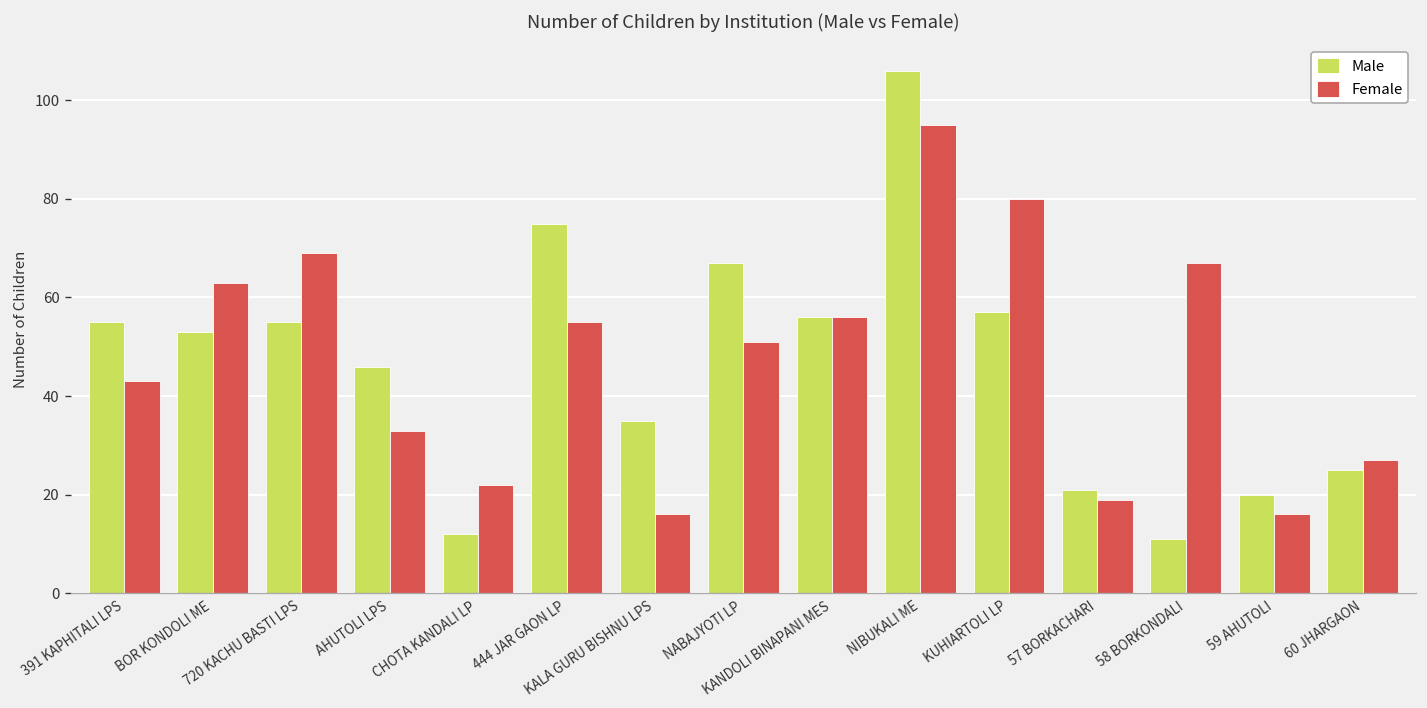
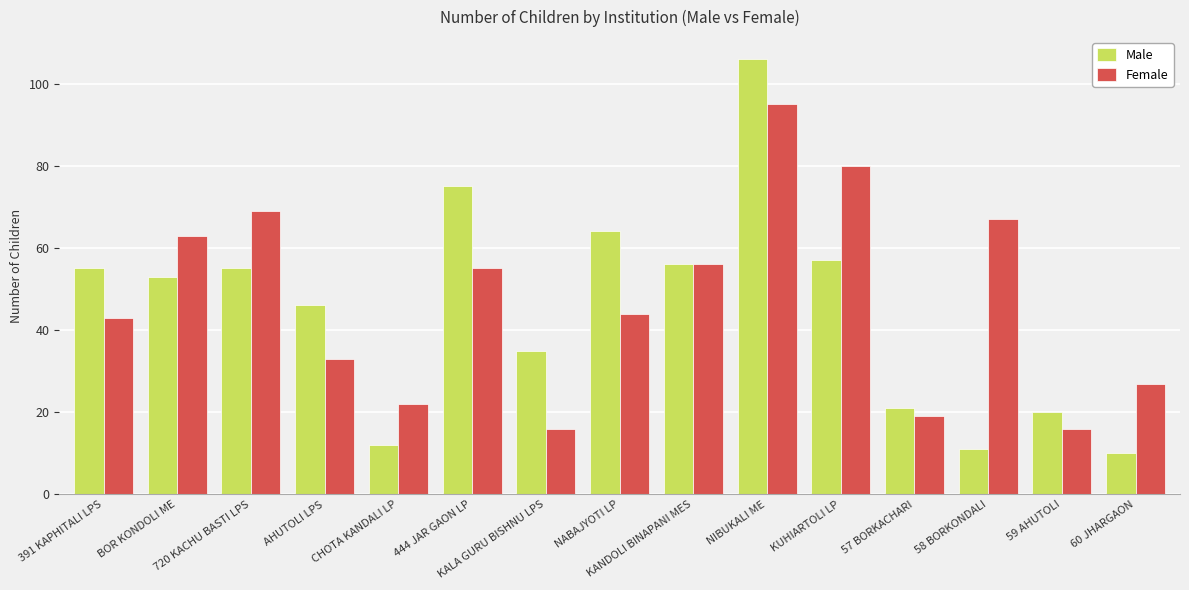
  {
    "Male": {
      "391 KAPHITALI LPS": 55,
      "BOR KONDOLI ME": 53,
      "720 KACHU BASTI LPS": 55,
      "AHUTOLI LPS": 46,
      "CHOTA KANDALI LP": 12,
      "444 JAR GAON LP": 75,
      "KALA GURU BISHNU LPS": 35,
-     "NABAJYOTI LP": 67,
+     "NABAJYOTI LP": 64,
      "KANDOLI BINAPANI MES": 56,
      "NIBUKALI ME": 106,
      "KUHIARTOLI LP": 57,
      "57 BORKACHARI": 21,
      "58 BORKONDALI": 11,
      "59 AHUTOLI": 20,
-     "60 JHARGAON": 25
+     "60 JHARGAON": 10
    },
    "Female": {
      "391 KAPHITALI LPS": 43,
      "BOR KONDOLI ME": 63,
      "720 KACHU BASTI LPS": 69,
      "AHUTOLI LPS": 33,
      "CHOTA KANDALI LP": 22,
      "444 JAR GAON LP": 55,
      "KALA GURU BISHNU LPS": 16,
-     "NABAJYOTI LP": 51,
+     "NABAJYOTI LP": 44,
      "KANDOLI BINAPANI MES": 56,
      "NIBUKALI ME": 95,
      "KUHIARTOLI LP": 80,
      "57 BORKACHARI": 19,
      "58 BORKONDALI": 67,
      "59 AHUTOLI": 16,
      "60 JHARGAON": 27
    }
  }
